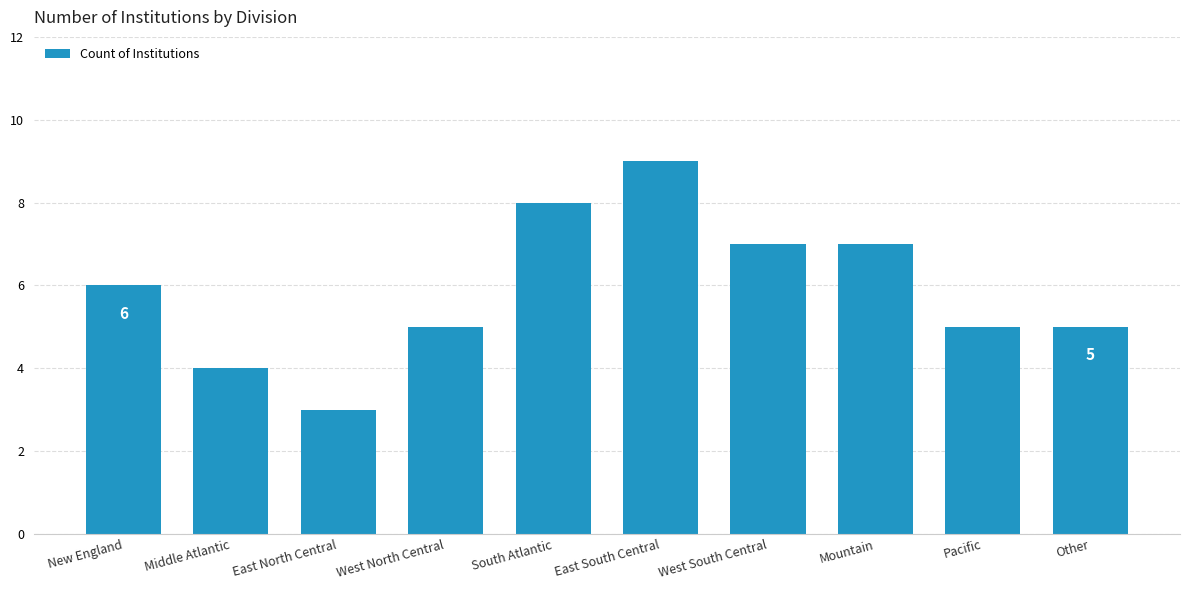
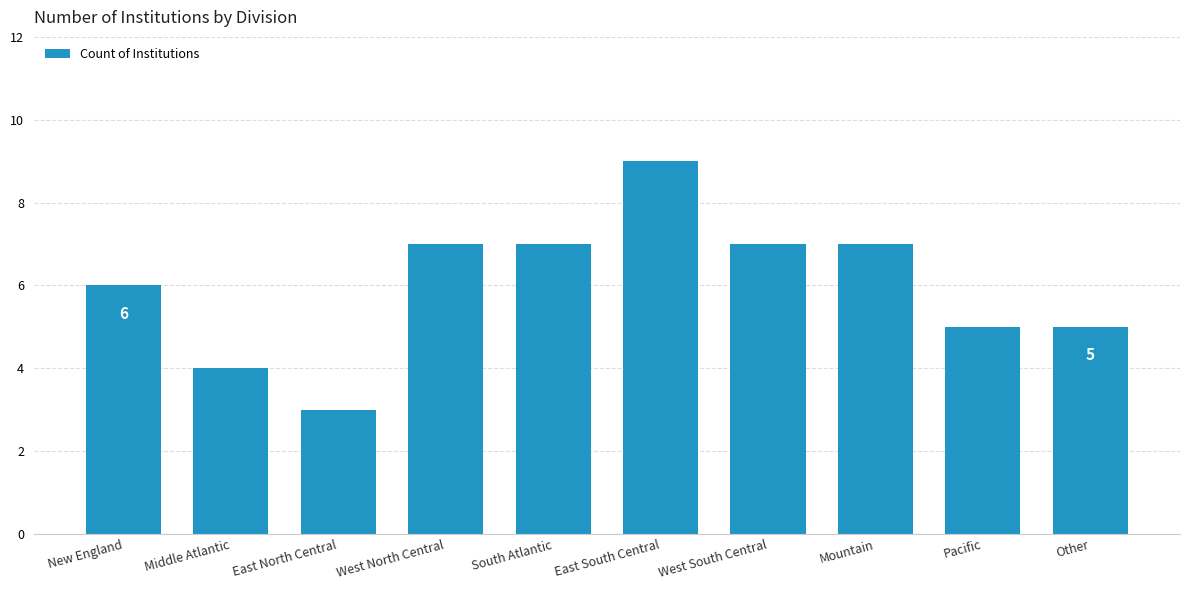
  {
    "Middle Atlantic": 4,
    "East North Central": 3,
-   "West North Central": 5,
-   "South Atlantic": 8,
+   "West North Central": 7,
+   "South Atlantic": 7,
    "East South Central": 9,
    "West South Central": 7,
    "Mountain": 7,
    "Pacific": 5
  }
